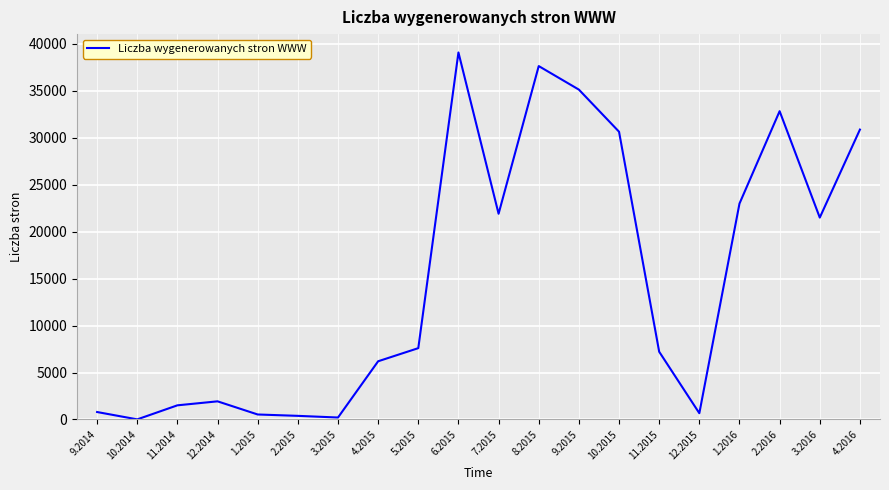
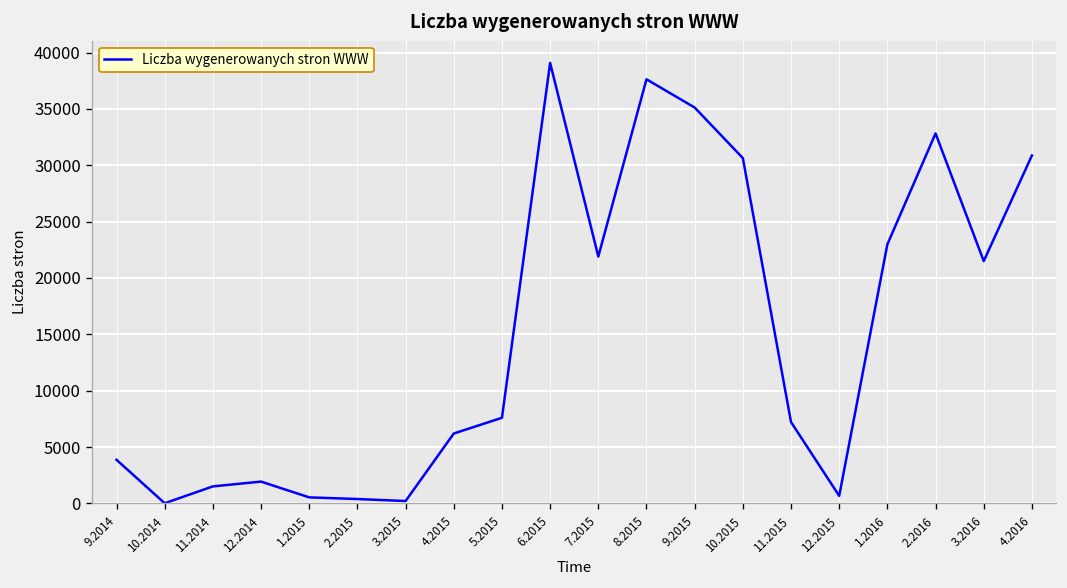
  {
-   "9.2014": 1000,
+   "9.2014": 4000,
    "10.2014": 0,
    "11.2014": 2000,
    "12.2014": 2000,
    "1.2015": 1000,
    "2.2015": 0,
    "3.2015": 0,
    "4.2015": 6000,
    "5.2015": 8000,
    "6.2015": 39000,
    "7.2015": 22000,
    "8.2015": 38000,
    "9.2015": 35000,
    "10.2015": 31000,
    "11.2015": 7000,
    "12.2015": 1000,
    "1.2016": 23000,
    "2.2016": 33000,
    "3.2016": 21000,
    "4.2016": 31000
  }
